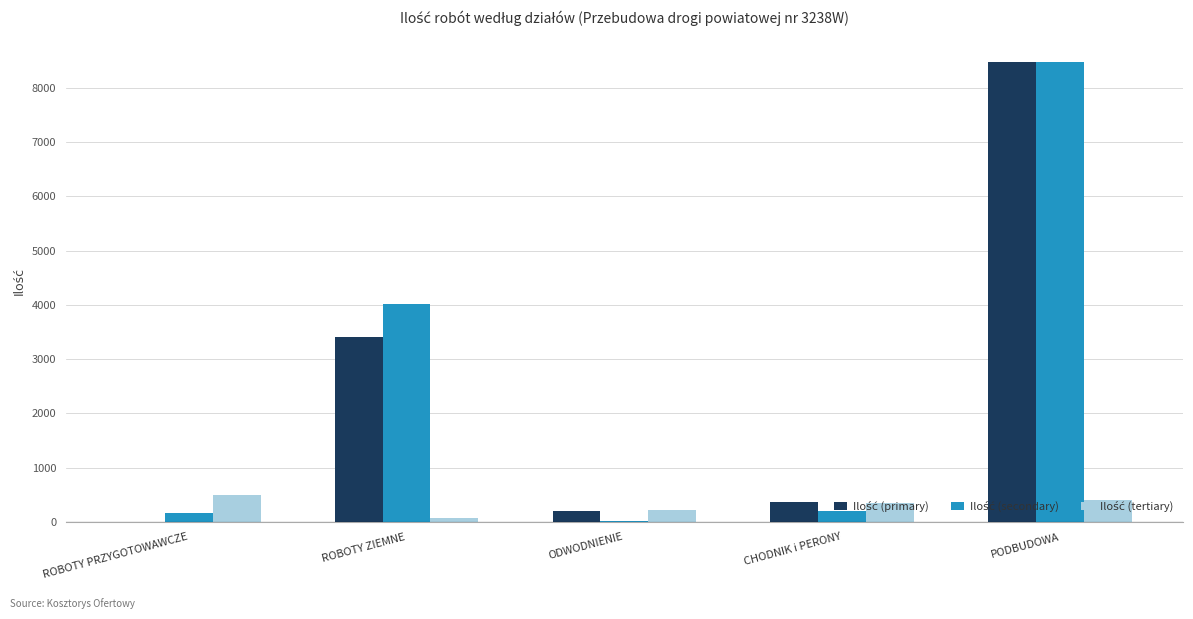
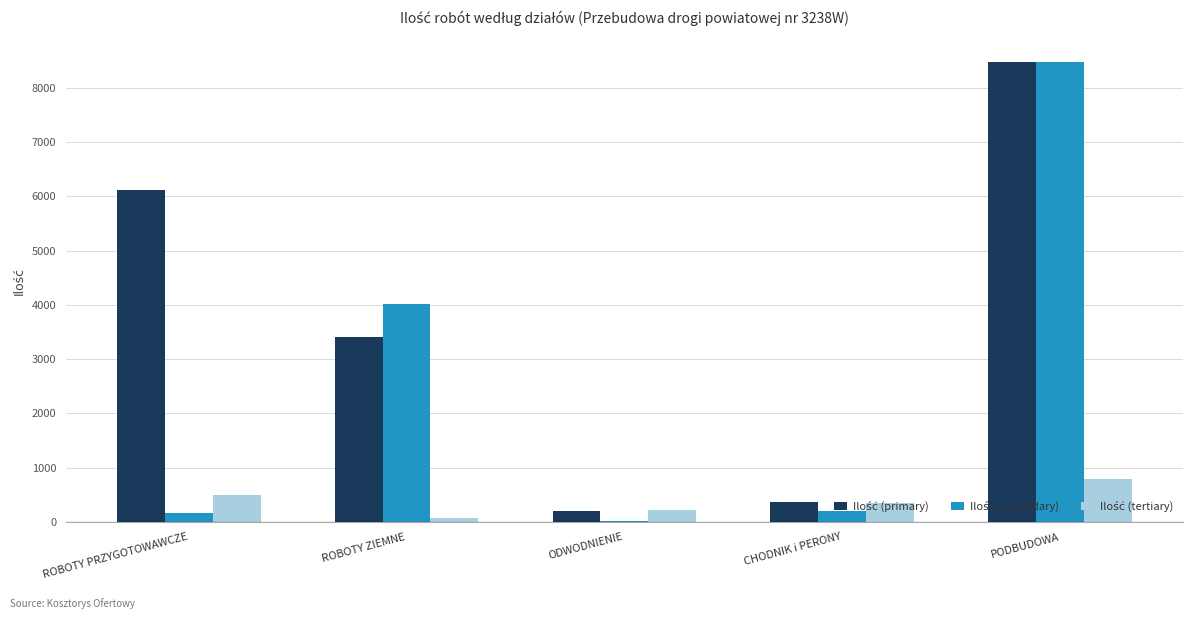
  {
    "Ilość (primary)": {
-     "ROBOTY PRZYGOTOWAWCZE": 0,
+     "ROBOTY PRZYGOTOWAWCZE": 6100,
      "ROBOTY ZIEMNE": 3400,
      "ODWODNIENIE": 200,
      "CHODNIK i PERONY": 400,
      "PODBUDOWA": 8500
    },
    "Ilość (tertiary)": {
      "ROBOTY PRZYGOTOWAWCZE": 500,
      "ROBOTY ZIEMNE": 100,
      "ODWODNIENIE": 200,
      "CHODNIK i PERONY": 400,
-     "PODBUDOWA": 400
+     "PODBUDOWA": 800
    }
  }
